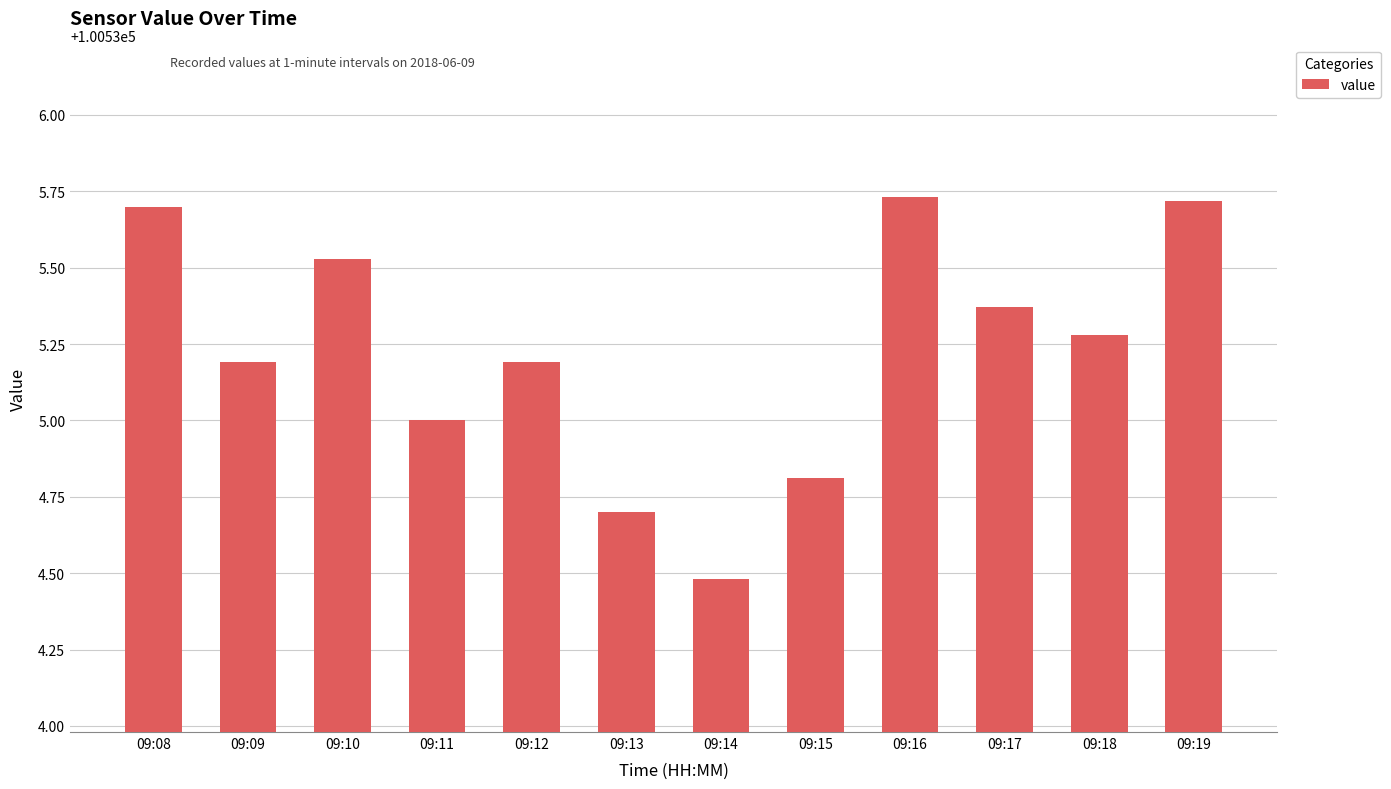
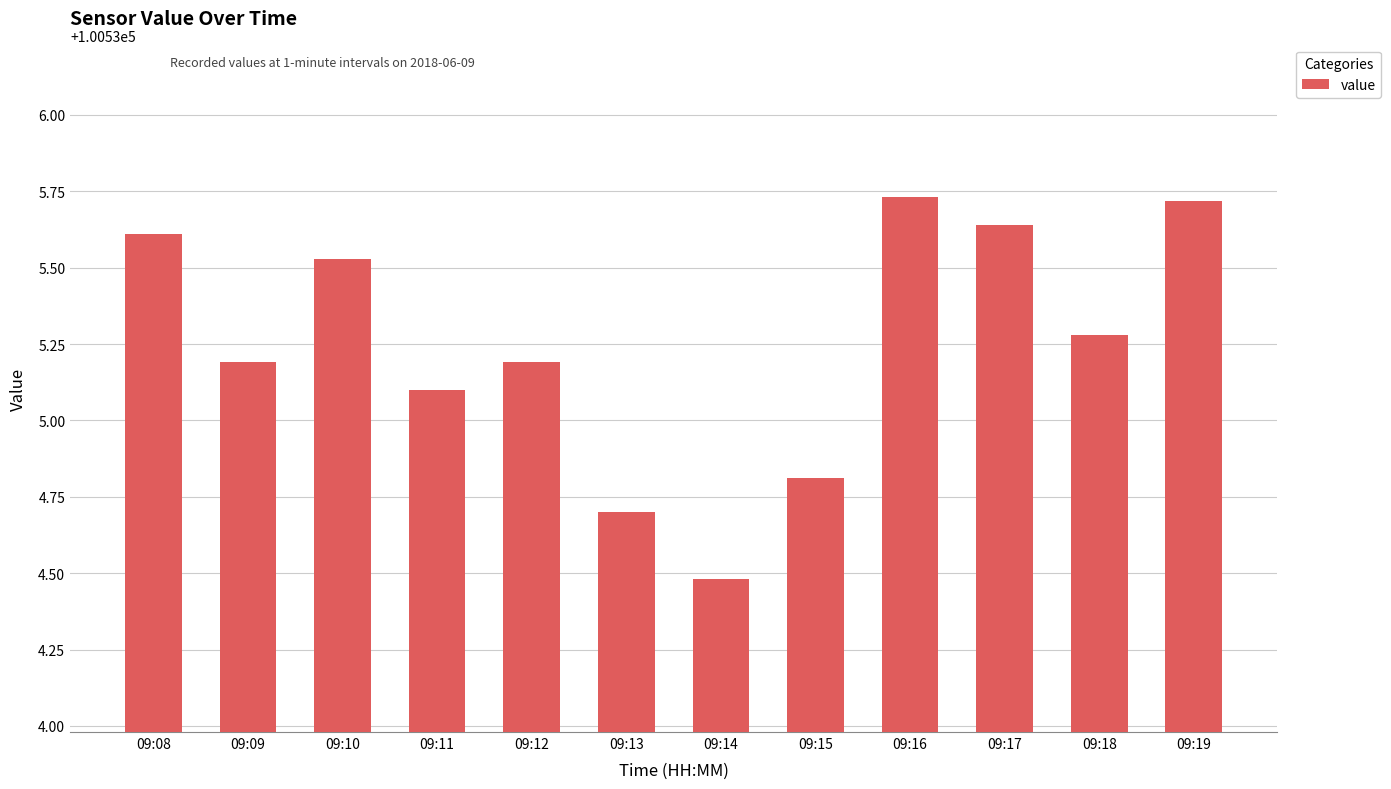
  {
-   "09:08": 100535.70,
+   "09:08": 100535.61,
    "09:09": 100535.19,
    "09:10": 100535.53,
-   "09:11": 100535.0,
+   "09:11": 100535.1,
    "09:12": 100535.19,
    "09:13": 100534.70,
    "09:14": 100534.48,
    "09:15": 100534.81,
    "09:16": 100535.73,
-   "09:17": 100535.37,
+   "09:17": 100535.64,
    "09:18": 100535.28,
    "09:19": 100535.72
  }
